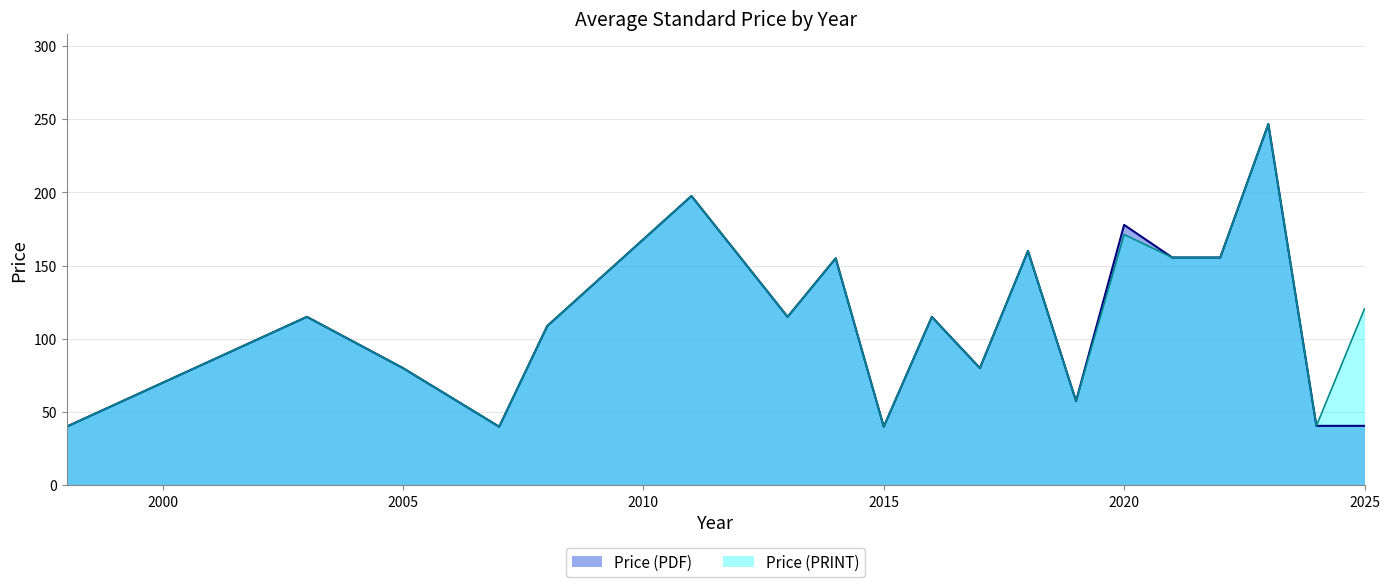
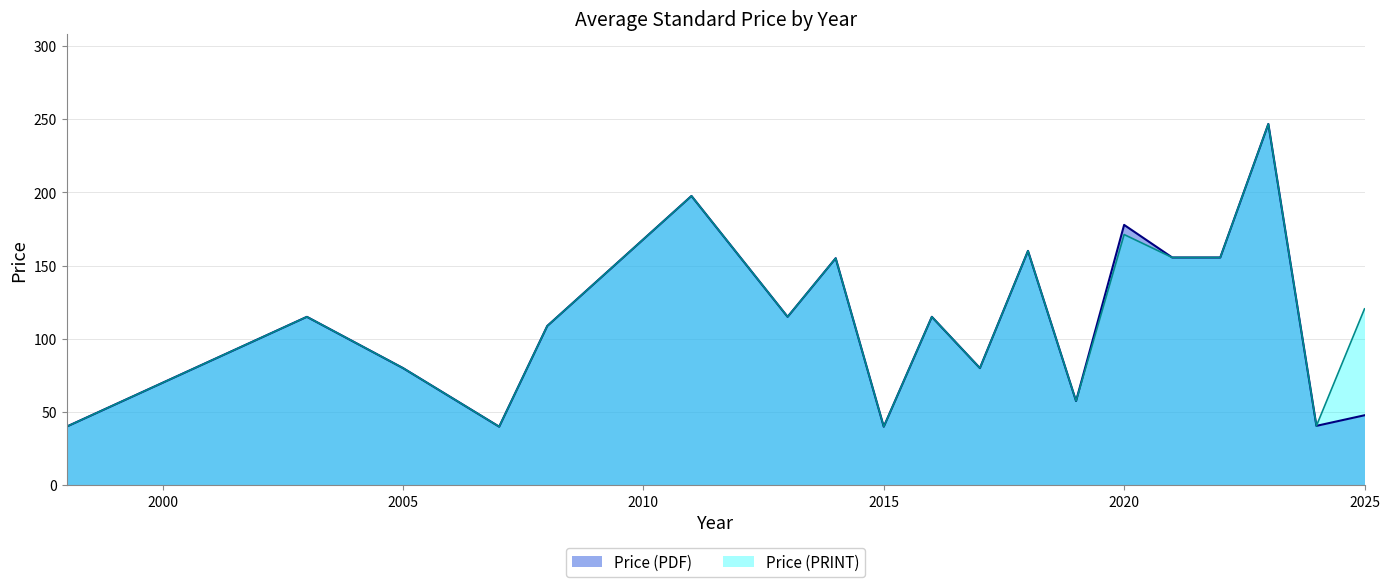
  {
    "Price (PDF)": {
      "2020": 178,
-     "2025": 41
+     "2025": 48
    },
    "Price (PRINT)": {
      "2020": 171,
      "2025": 120
    }
  }
